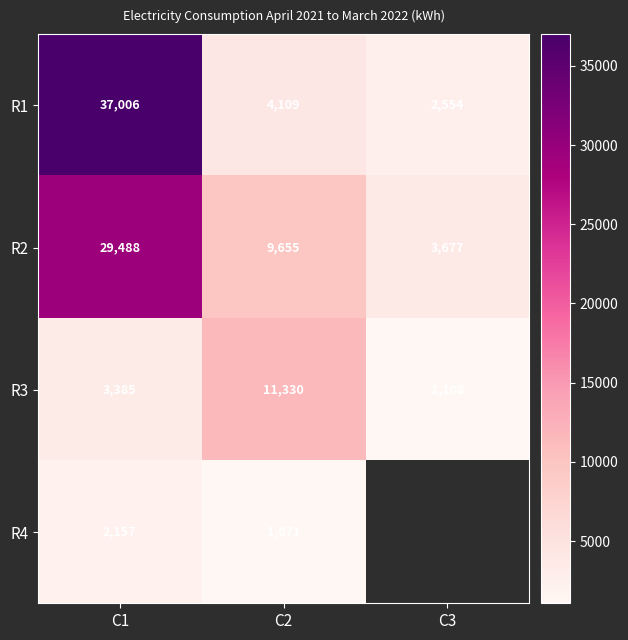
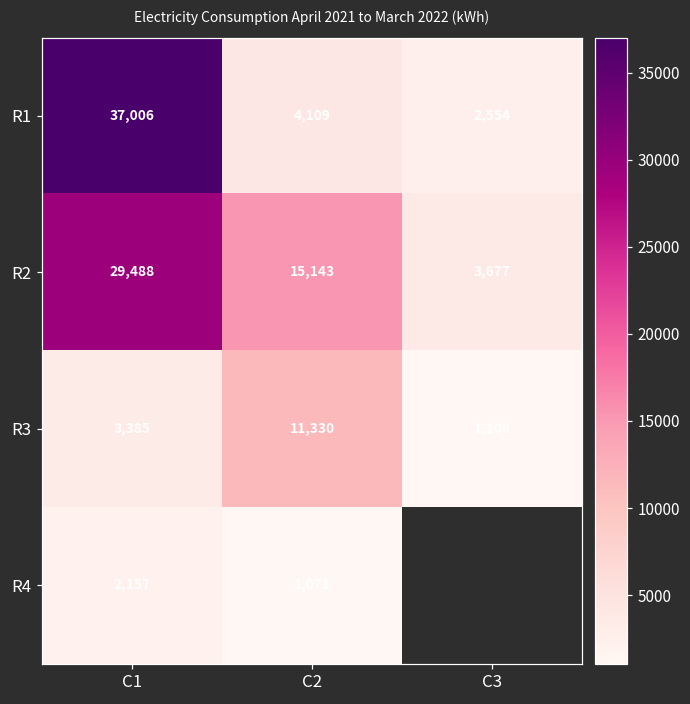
  {
    "R1": {
      "C1": "37,006"
    },
    "R2": {
      "C1": "29,488",
-     "C2": "9,655"
+     "C2": "15,143"
    },
    "R3": {
      "C2": "11,330"
    }
  }
